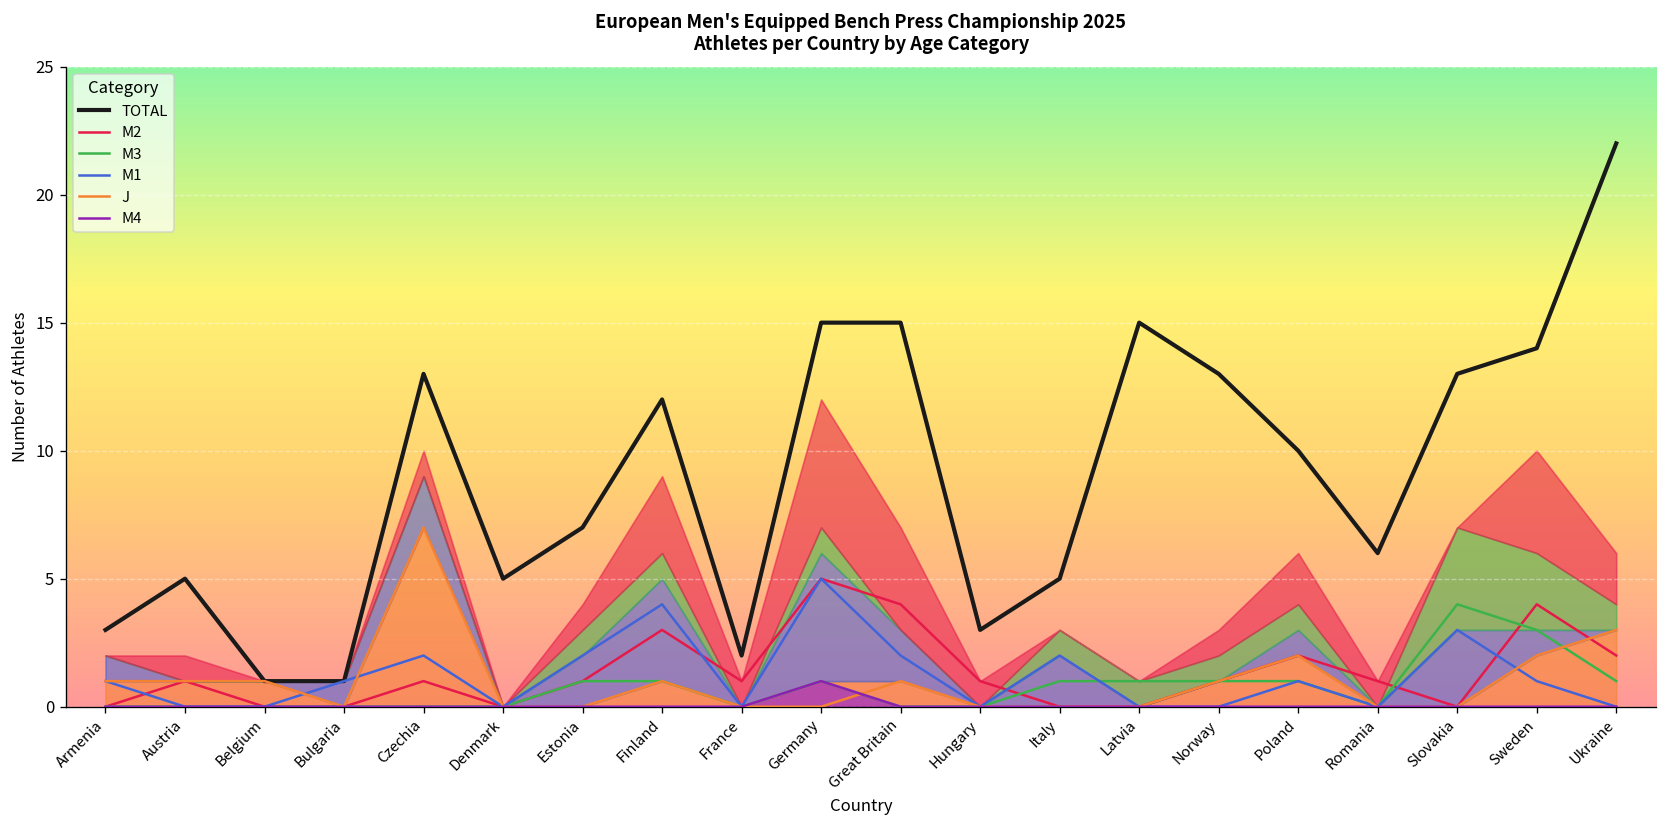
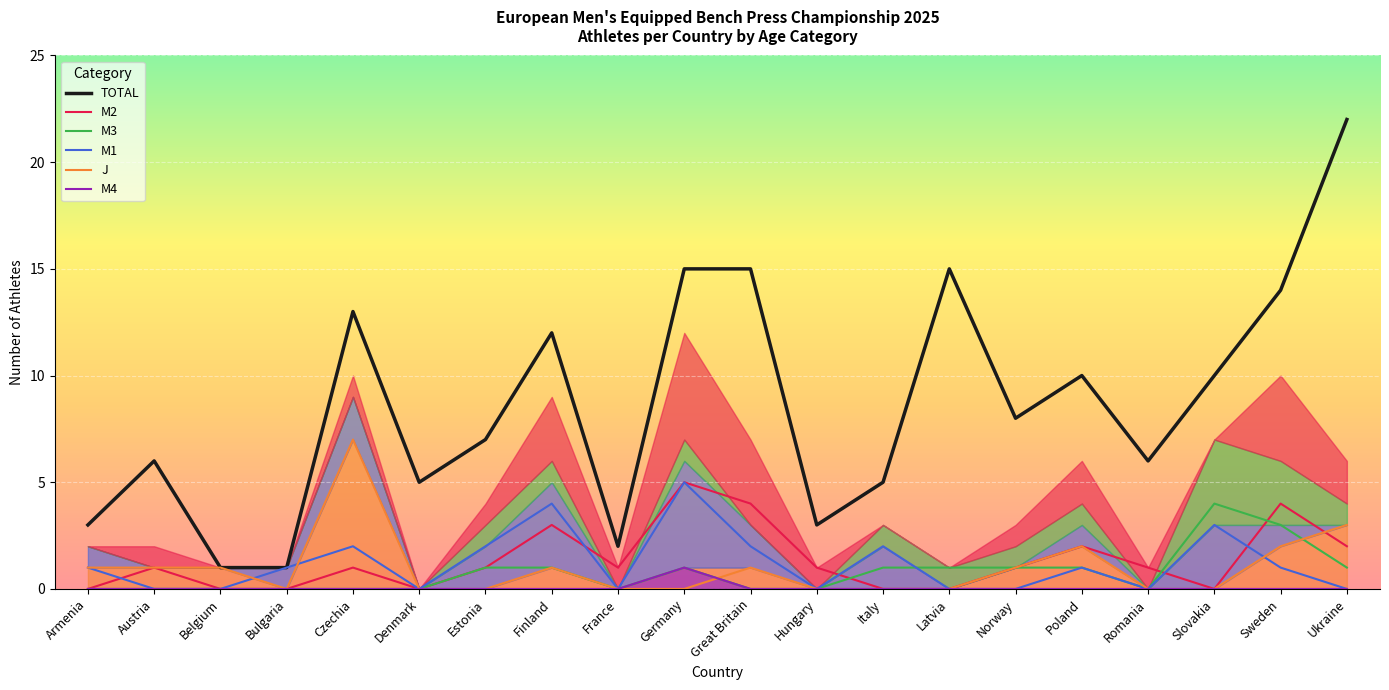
  {
    "TOTAL": {
      "Armenia": 3,
-     "Austria": 5,
+     "Austria": 6,
      "Czechia": 13,
      "Denmark": 5,
      "Estonia": 7,
      "Finland": 12,
      "France": 2,
      "Germany": 15,
      "Great Britain": 15,
      "Hungary": 3,
      "Italy": 5,
      "Latvia": 15,
-     "Norway": 13,
+     "Norway": 8,
      "Poland": 10,
      "Romania": 6,
-     "Slovakia": 13,
+     "Slovakia": 10,
      "Sweden": 14,
      "Ukraine": 22
    },
    "M4": {
      "Finland": 0,
      "Poland": 0,
      "Sweden": 0
    }
  }
